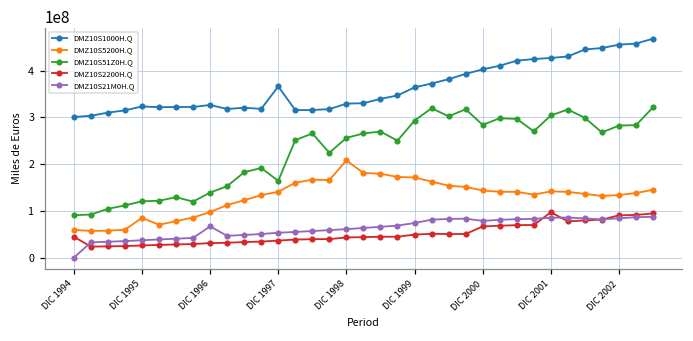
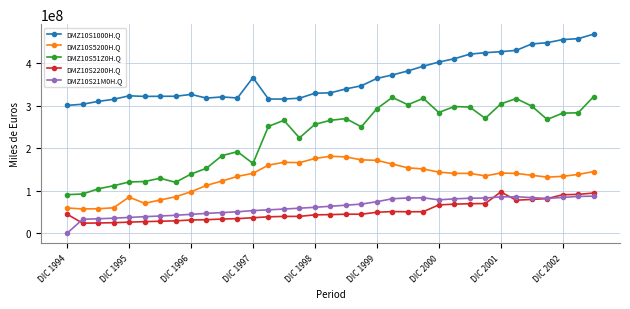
  {
    "DMZ10S1000H.Q": {
      "DIC 1994": 300000000,
      "DIC 1995": 320000000,
      "DIC 1996": 330000000,
      "DIC 1997": 370000000,
      "DIC 1998": 330000000,
      "DIC 1999": 360000000,
      "DIC 2000": 400000000,
      "DIC 2001": 430000000,
      "DIC 2002": 460000000
    },
    "DMZ10S5200H.Q": {
      "DIC 1994": 60000000,
      "DIC 1995": 90000000,
      "DIC 1996": 100000000,
      "DIC 1997": 140000000,
-     "DIC 1998": 210000000,
+     "DIC 1998": 180000000,
      "DIC 1999": 170000000,
      "DIC 2000": 140000000,
      "DIC 2001": 140000000,
      "DIC 2002": 130000000
    },
    "DMZ10S51Z0H.Q": {
      "DIC 1994": 90000000,
      "DIC 1995": 120000000,
      "DIC 1996": 140000000,
      "DIC 1997": 160000000,
      "DIC 1998": 260000000,
      "DIC 1999": 290000000,
      "DIC 2000": 280000000,
      "DIC 2001": 300000000,
      "DIC 2002": 280000000
    },
    "DMZ10S2200H.Q": {
      "DIC 1994": 40000000,
      "DIC 1995": 30000000,
      "DIC 1996": 30000000,
      "DIC 1997": 40000000,
      "DIC 1998": 40000000,
      "DIC 1999": 50000000,
      "DIC 2000": 70000000,
      "DIC 2001": 100000000,
      "DIC 2002": 90000000
    },
    "DMZ10S21M0H.Q": {
      "DIC 1994": 0,
      "DIC 1995": 40000000,
-     "DIC 1996": 70000000,
+     "DIC 1996": 40000000,
      "DIC 1997": 50000000,
      "DIC 1998": 60000000,
      "DIC 1999": 70000000,
      "DIC 2000": 80000000,
      "DIC 2001": 90000000,
      "DIC 2002": 80000000
    }
  }
